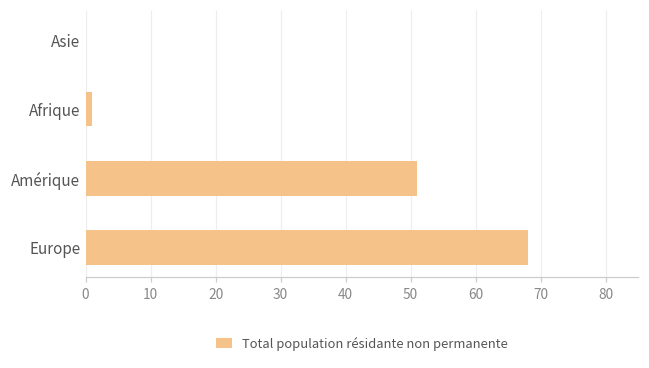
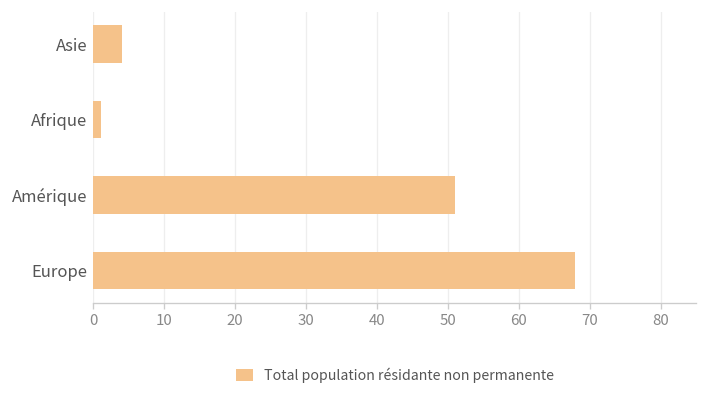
  {
-   "Asie": 0,
+   "Asie": 4,
    "Afrique": 1,
    "Amérique": 51,
    "Europe": 68
  }
